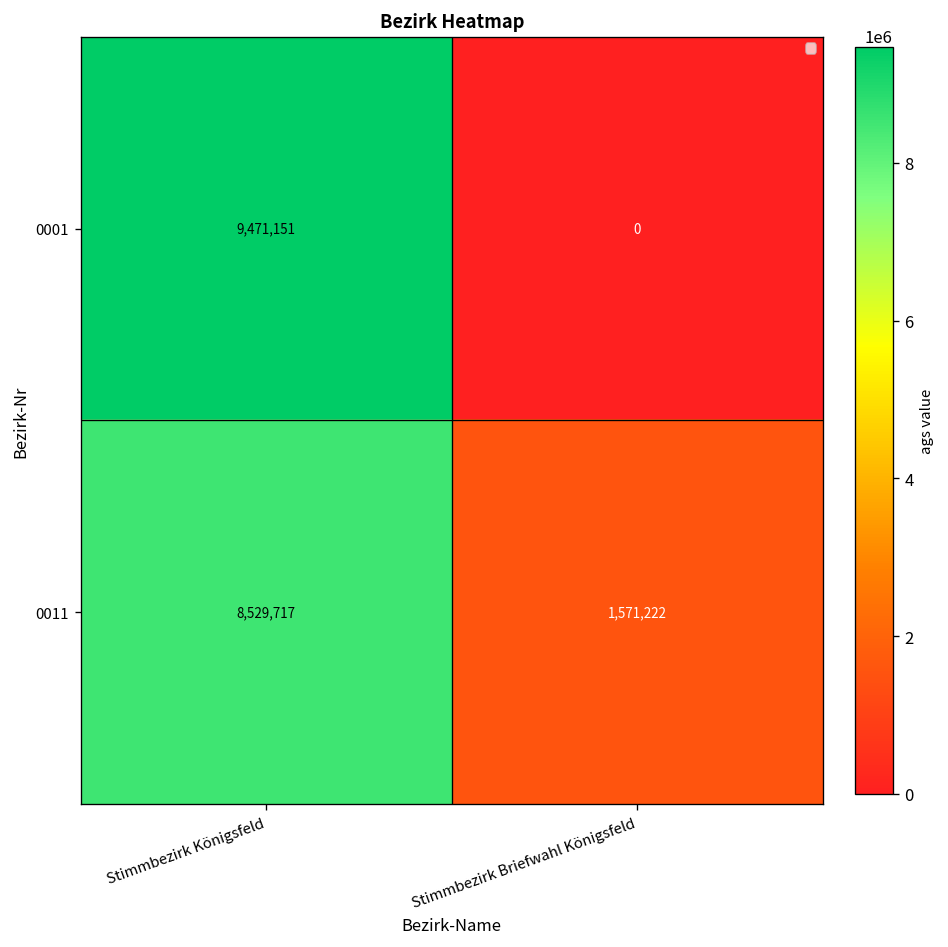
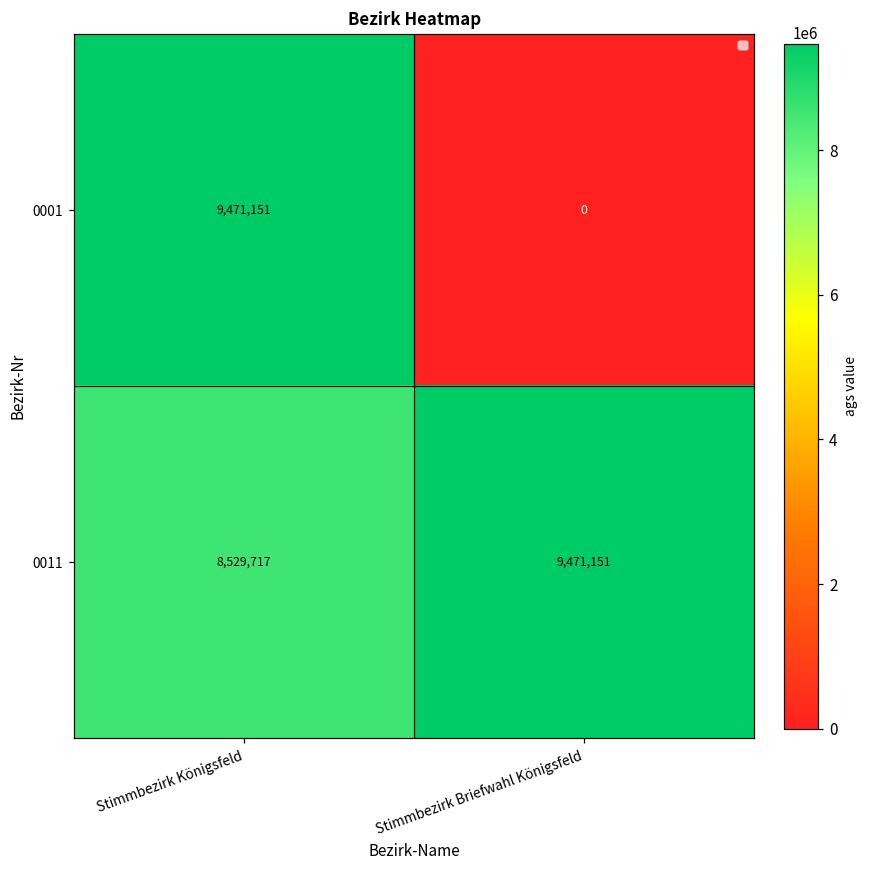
  {
    "0001": {
      "Stimmbezirk Königsfeld": "9,471,151",
      "Stimmbezirk Briefwahl Königsfeld": "0"
    },
    "0011": {
      "Stimmbezirk Königsfeld": "8,529,717",
-     "Stimmbezirk Briefwahl Königsfeld": "1,571,222"
+     "Stimmbezirk Briefwahl Königsfeld": "9,471,151"
    }
  }
